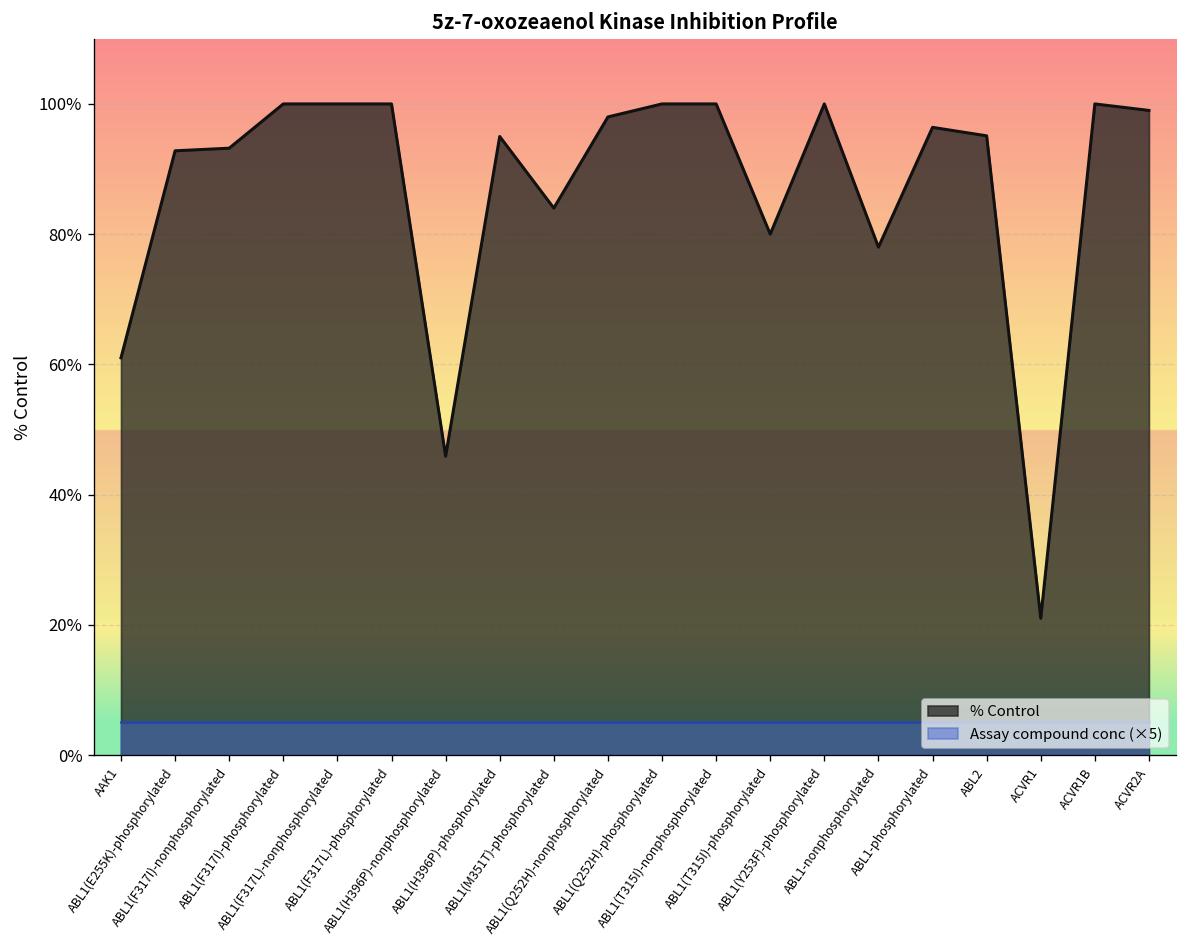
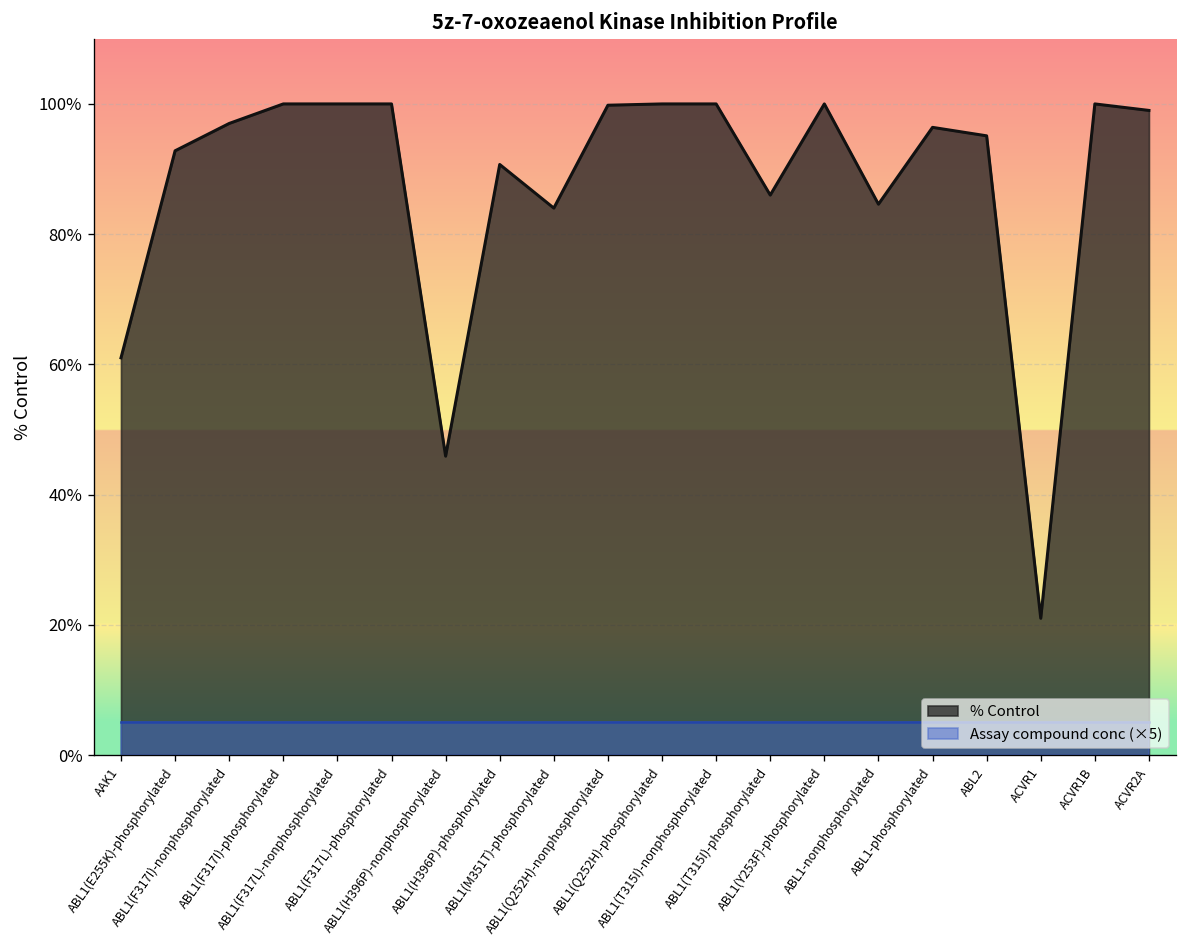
  {
    "% Control": {
      "AAK1": "61%",
      "ABL1(E255K)-phosphorylated": "93%",
-     "ABL1(F317I)-nonphosphorylated": "93%",
+     "ABL1(F317I)-nonphosphorylated": "97%",
      "ABL1(F317I)-phosphorylated": "100%",
      "ABL1(F317L)-nonphosphorylated": "100%",
      "ABL1(F317L)-phosphorylated": "100%",
      "ABL1(H396P)-nonphosphorylated": "46%",
-     "ABL1(H396P)-phosphorylated": "95%",
+     "ABL1(H396P)-phosphorylated": "91%",
      "ABL1(M351T)-phosphorylated": "84%",
-     "ABL1(Q252H)-nonphosphorylated": "98%",
+     "ABL1(Q252H)-nonphosphorylated": "100%",
      "ABL1(Q252H)-phosphorylated": "100%",
      "ABL1(T315I)-nonphosphorylated": "100%",
-     "ABL1(T315I)-phosphorylated": "80%",
+     "ABL1(T315I)-phosphorylated": "86%",
      "ABL1(Y253F)-phosphorylated": "100%",
-     "ABL1-nonphosphorylated": "78%",
+     "ABL1-nonphosphorylated": "85%",
      "ABL1-phosphorylated": "96%",
      "ABL2": "95%",
      "ACVR1": "21%",
      "ACVR1B": "100%",
      "ACVR2A": "99%"
    },
    "Assay compound conc (×5)": {
      "AAK1": "5%",
      "ABL1(E255K)-phosphorylated": "5%",
      "ABL1(F317I)-nonphosphorylated": "5%",
      "ABL1(F317I)-phosphorylated": "5%",
      "ABL1(F317L)-nonphosphorylated": "5%",
      "ABL1(F317L)-phosphorylated": "5%",
      "ABL1(H396P)-nonphosphorylated": "5%",
      "ABL1(H396P)-phosphorylated": "5%",
      "ABL1(M351T)-phosphorylated": "5%",
      "ABL1(Q252H)-nonphosphorylated": "5%",
      "ABL1(Q252H)-phosphorylated": "5%",
      "ABL1(T315I)-nonphosphorylated": "5%",
      "ABL1(T315I)-phosphorylated": "5%",
      "ABL1(Y253F)-phosphorylated": "5%",
      "ABL1-nonphosphorylated": "5%"
    }
  }
